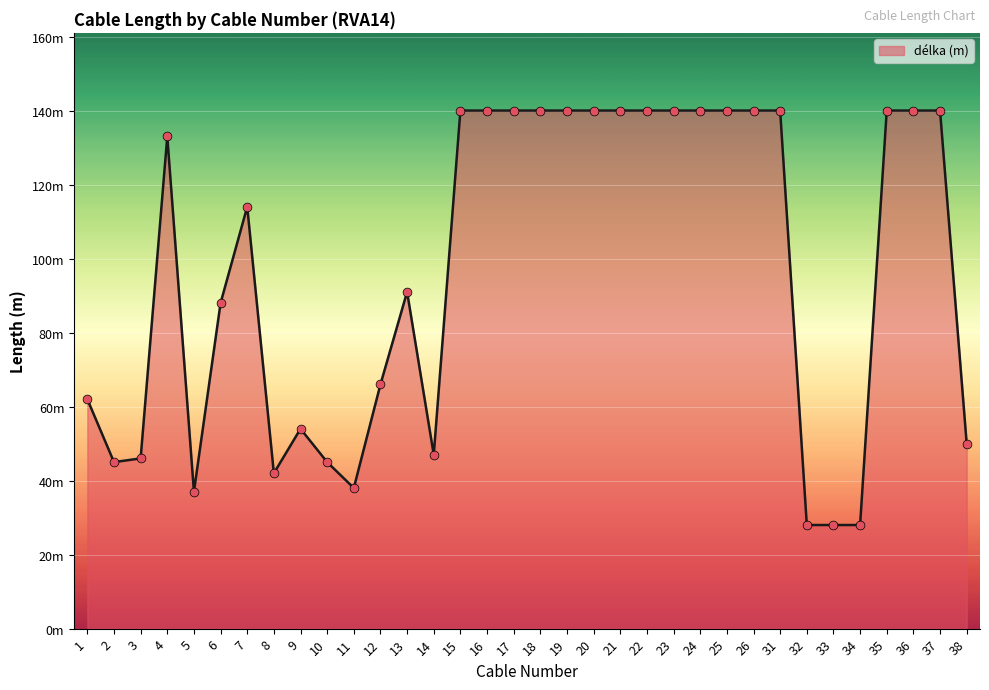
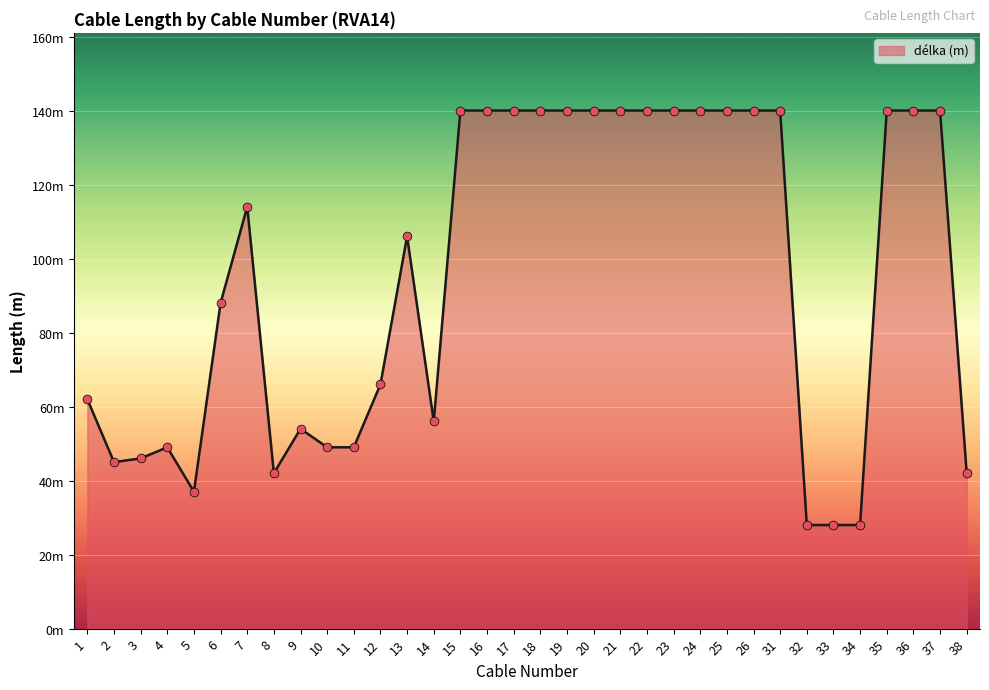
  {
    "1": "62m",
    "2": "45m",
    "3": "46m",
-   "4": "133m",
+   "4": "49m",
    "5": "37m",
    "6": "88m",
    "7": "114m",
    "8": "42m",
    "9": "54m",
-   "10": "45m",
-   "11": "38m",
+   "10": "49m",
+   "11": "49m",
    "12": "66m",
-   "13": "91m",
-   "14": "47m",
+   "13": "106m",
+   "14": "56m",
    "15": "140m",
    "16": "140m",
    "17": "140m",
    "18": "140m",
    "19": "140m",
    "20": "140m",
    "21": "140m",
    "22": "140m",
    "23": "140m",
    "24": "140m",
    "25": "140m",
    "26": "140m",
    "31": "140m",
    "32": "28m",
    "33": "28m",
    "34": "28m",
    "35": "140m",
    "36": "140m",
    "37": "140m",
-   "38": "50m"
+   "38": "42m"
  }
